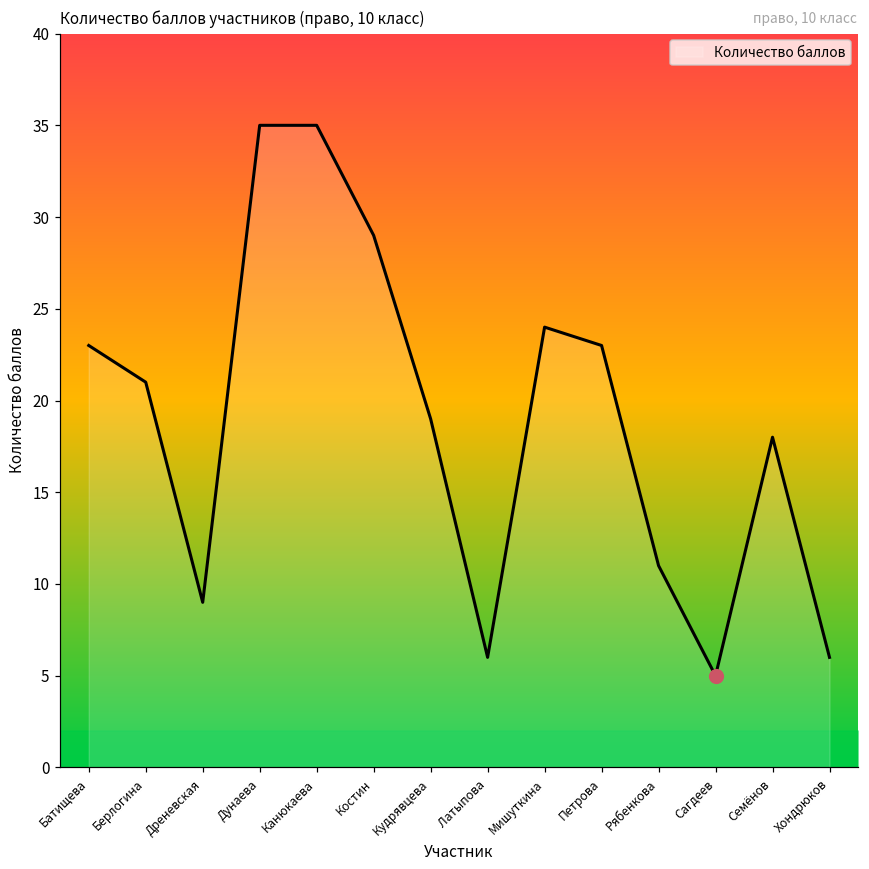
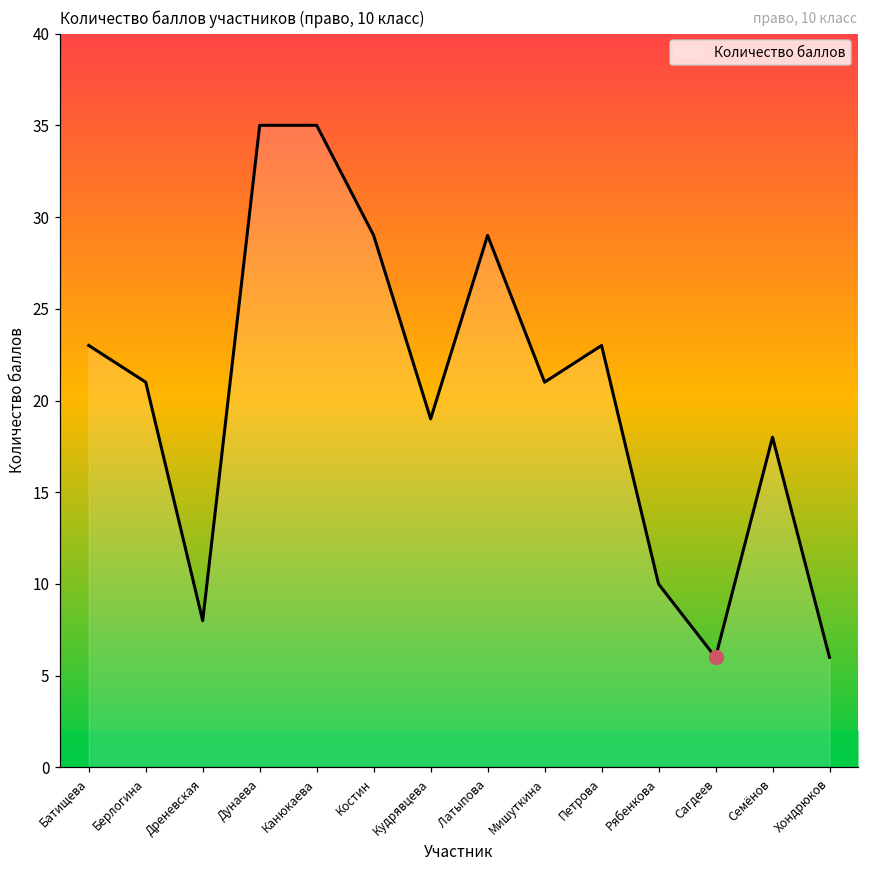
  {
    "Количество баллов": {
      "Батищева": 23,
      "Берлогина": 21,
-     "Дреневская": 9,
+     "Дреневская": 8,
      "Дунаева": 35,
      "Канюкаева": 35,
      "Костин": 29,
      "Кудрявцева": 19,
-     "Латыпова": 6,
-     "Мишуткина": 24,
+     "Латыпова": 29,
+     "Мишуткина": 21,
      "Петрова": 23,
-     "Рябенкова": 11,
-     "Сагдеев": 5,
+     "Рябенкова": 10,
+     "Сагдеев": 6,
      "Семёнов": 18,
      "Хондрюков": 6
    }
  }
